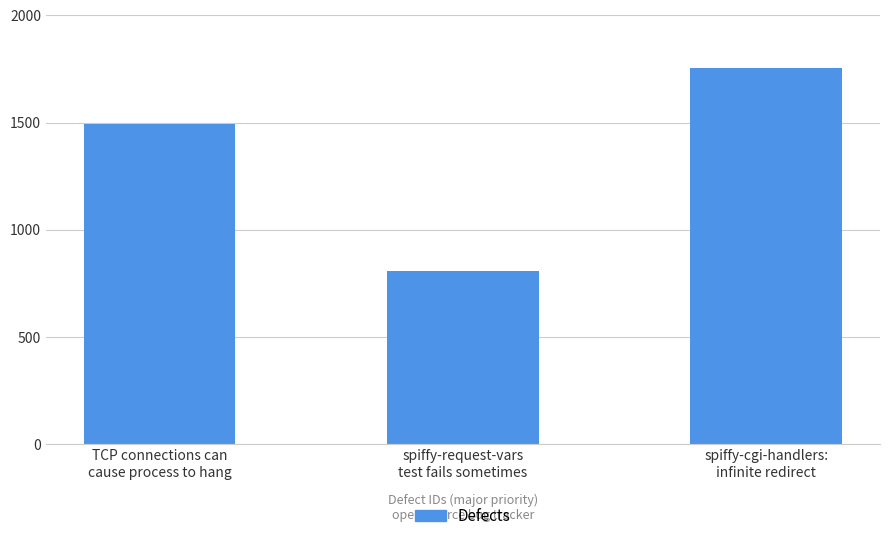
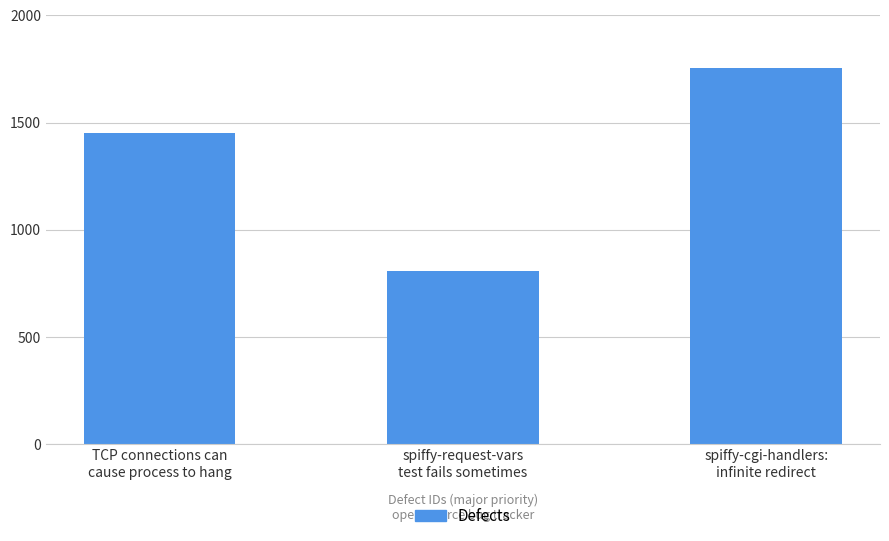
  {
-   "TCP connections can cause process to hang": 1490,
+   "TCP connections can cause process to hang": 1450,
    "spiffy-request-vars test fails sometimes": 810,
    "spiffy-cgi-handlers: infinite redirect": 1750
  }
